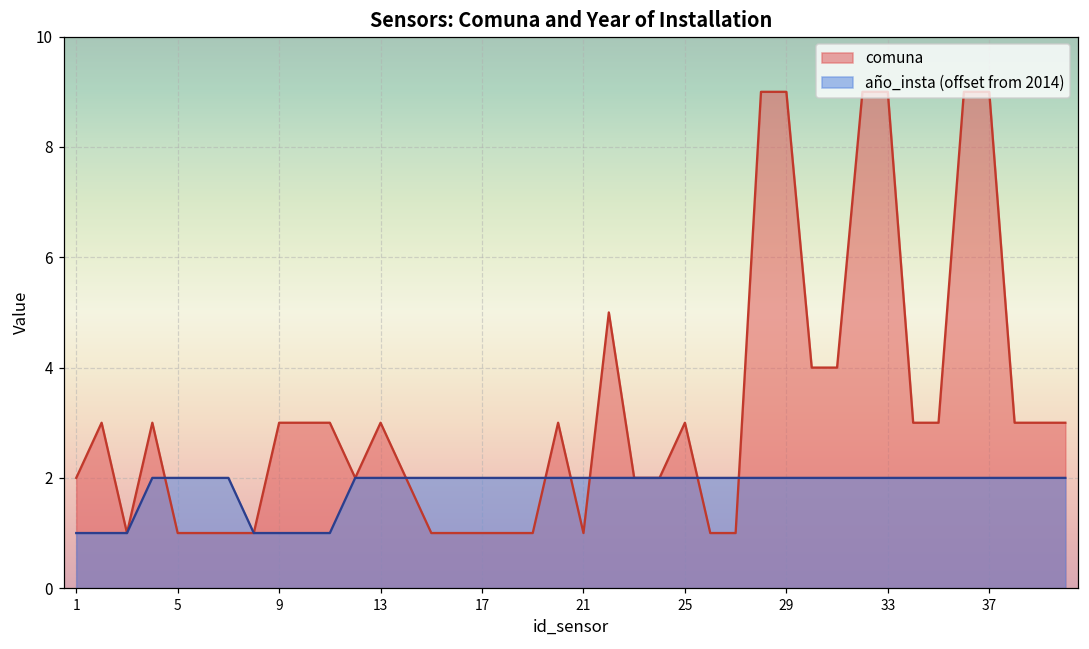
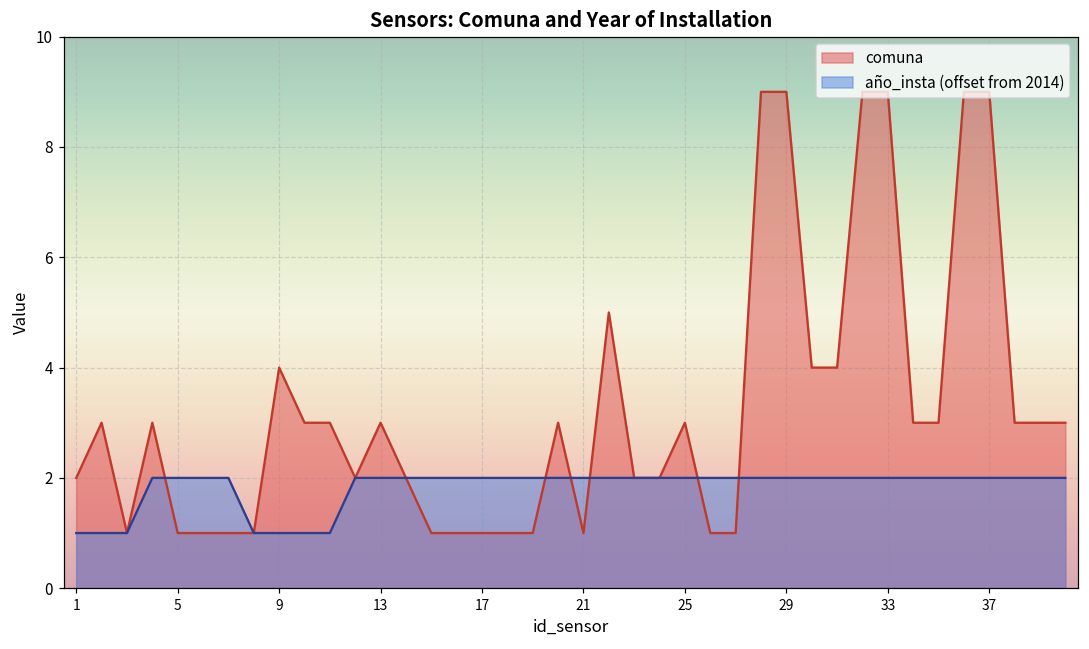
  {
    "comuna": {
      "1": 2,
      "5": 1,
-     "9": 3,
+     "9": 4,
      "13": 3,
      "17": 1,
      "21": 1,
      "25": 3,
      "29": 9
    },
    "año_insta (offset from 2014)": {
      "1": 1,
      "5": 2,
      "9": 1,
      "13": 2,
      "17": 2,
      "21": 2,
      "25": 2,
      "29": 2,
      "33": 2,
      "37": 2
    }
  }
